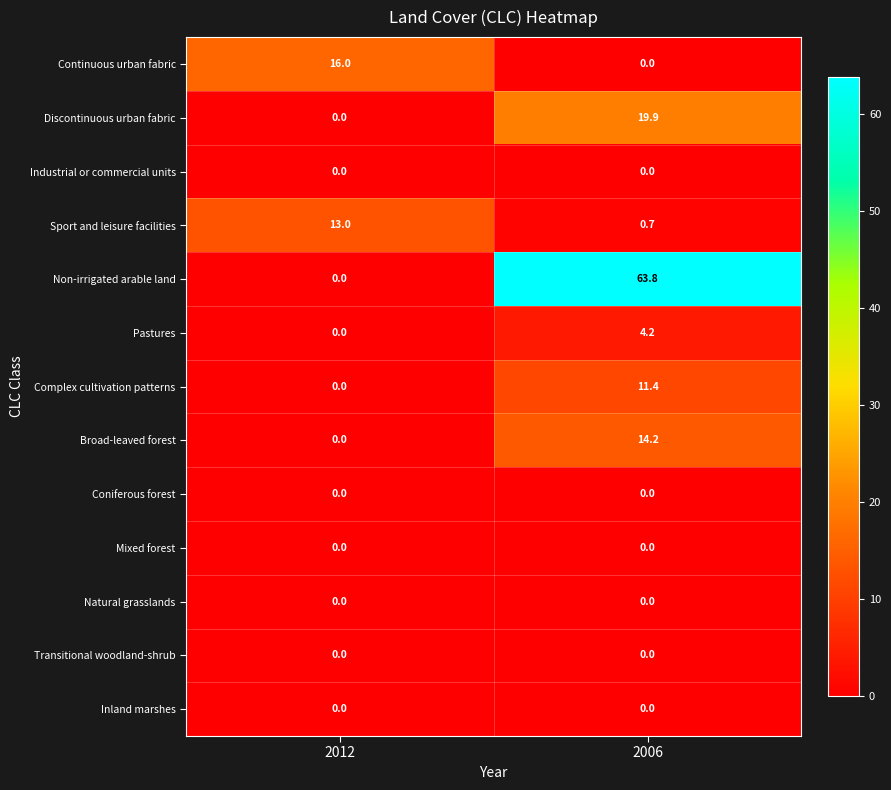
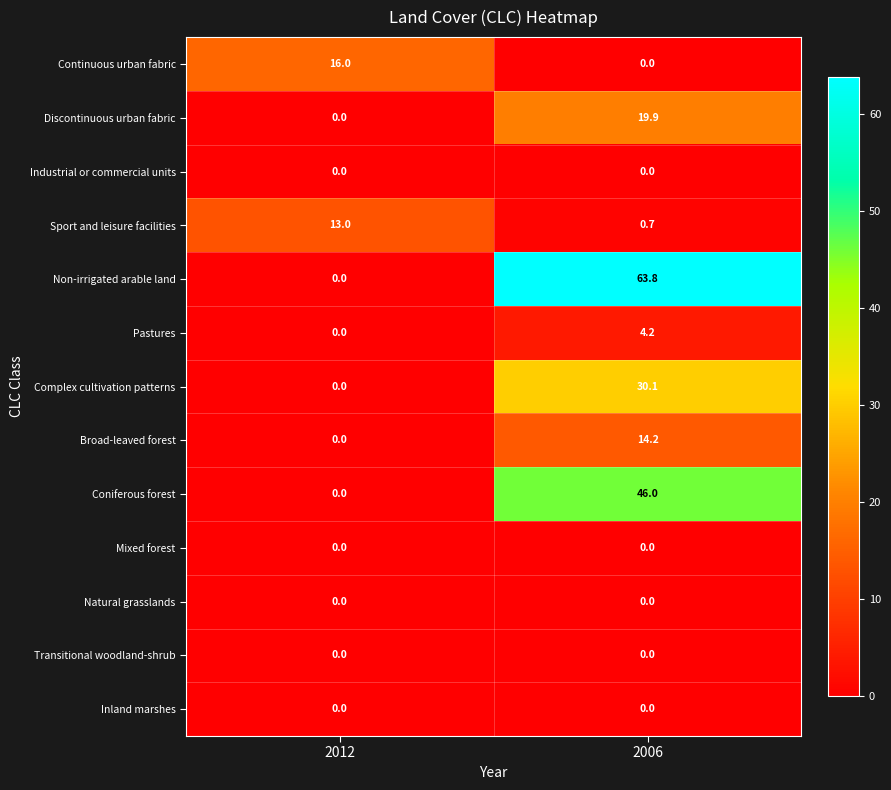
  {
    "Continuous urban fabric": {
      "2012": 16.0,
      "2006": 0.0
    },
    "Discontinuous urban fabric": {
      "2012": 0.0,
      "2006": 19.9
    },
    "Industrial or commercial units": {
      "2012": 0.0,
      "2006": 0.0
    },
    "Sport and leisure facilities": {
      "2012": 13.0,
      "2006": 0.7
    },
    "Non-irrigated arable land": {
      "2012": 0.0,
      "2006": 63.8
    },
    "Pastures": {
      "2012": 0.0,
      "2006": 4.2
    },
    "Complex cultivation patterns": {
      "2012": 0.0,
-     "2006": 11.4
+     "2006": 30.1
    },
    "Broad-leaved forest": {
      "2012": 0.0,
      "2006": 14.2
    },
    "Coniferous forest": {
      "2012": 0.0,
-     "2006": 0.0
+     "2006": 46.0
    },
    "Mixed forest": {
      "2012": 0.0,
      "2006": 0.0
    },
    "Natural grasslands": {
      "2012": 0.0,
      "2006": 0.0
    },
    "Transitional woodland-shrub": {
      "2012": 0.0,
      "2006": 0.0
    },
    "Inland marshes": {
      "2012": 0.0,
      "2006": 0.0
    }
  }
